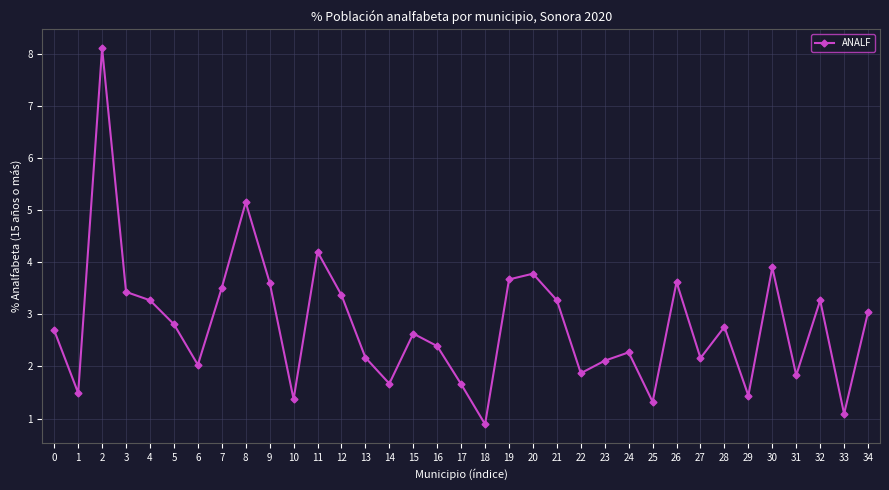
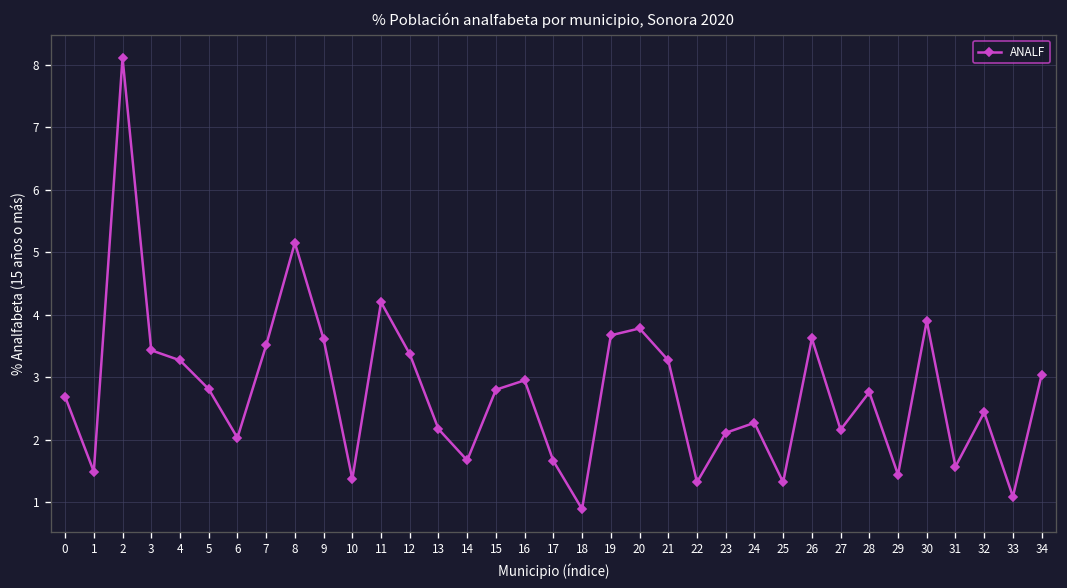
  {
    "0": 2.7,
    "1": 1.5,
    "2": 8.1,
    "3": 3.4,
    "4": 3.3,
    "5": 2.8,
    "6": 2.0,
    "7": 3.5,
    "8": 5.2,
    "9": 3.6,
    "10": 1.4,
    "11": 4.2,
    "12": 3.4,
    "13": 2.2,
    "14": 1.7,
-   "15": 2.6,
-   "16": 2.4,
+   "15": 2.8,
+   "16": 3.0,
    "17": 1.7,
    "18": 0.9,
    "19": 3.7,
    "20": 3.8,
    "21": 3.3,
-   "22": 1.9,
+   "22": 1.3,
    "23": 2.1,
    "24": 2.3,
    "25": 1.3,
    "26": 3.6,
    "27": 2.2,
    "28": 2.8,
    "29": 1.4,
    "30": 3.9,
-   "31": 1.8,
-   "32": 3.3,
+   "31": 1.6,
+   "32": 2.4,
    "33": 1.1,
    "34": 3.0
  }
